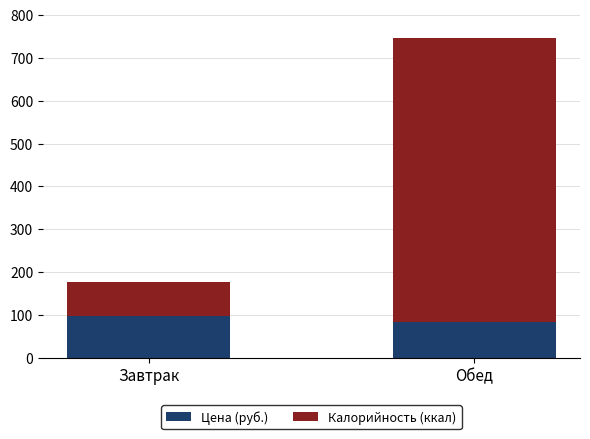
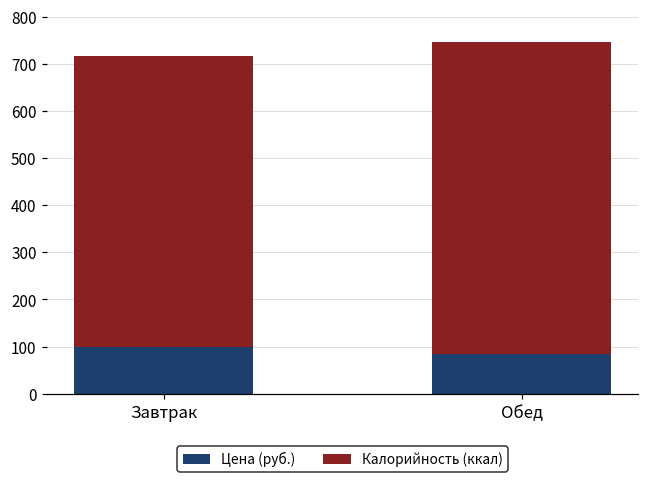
  {
    "Цена (руб.)": {
      "Завтрак": 100,
      "Обед": 80
    },
    "Калорийность (ккал)": {
-     "Завтрак": 80,
+     "Завтрак": 620,
      "Обед": 660
    }
  }
